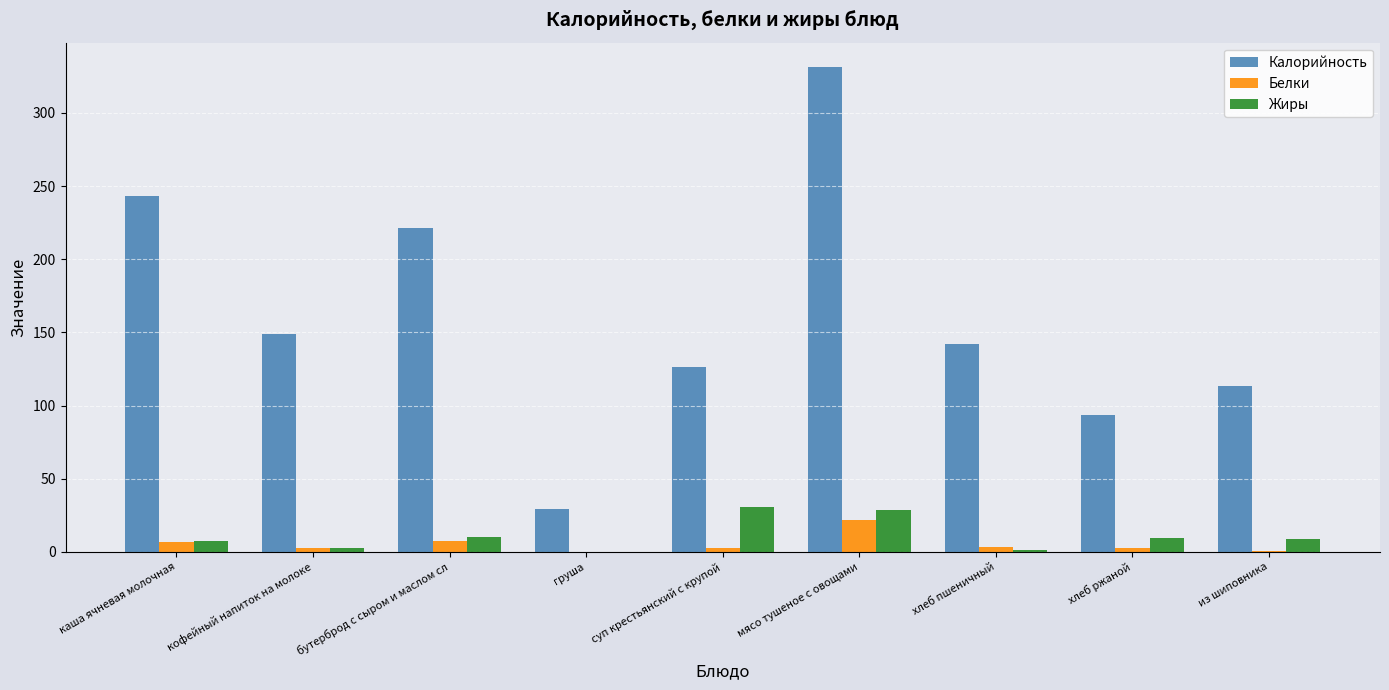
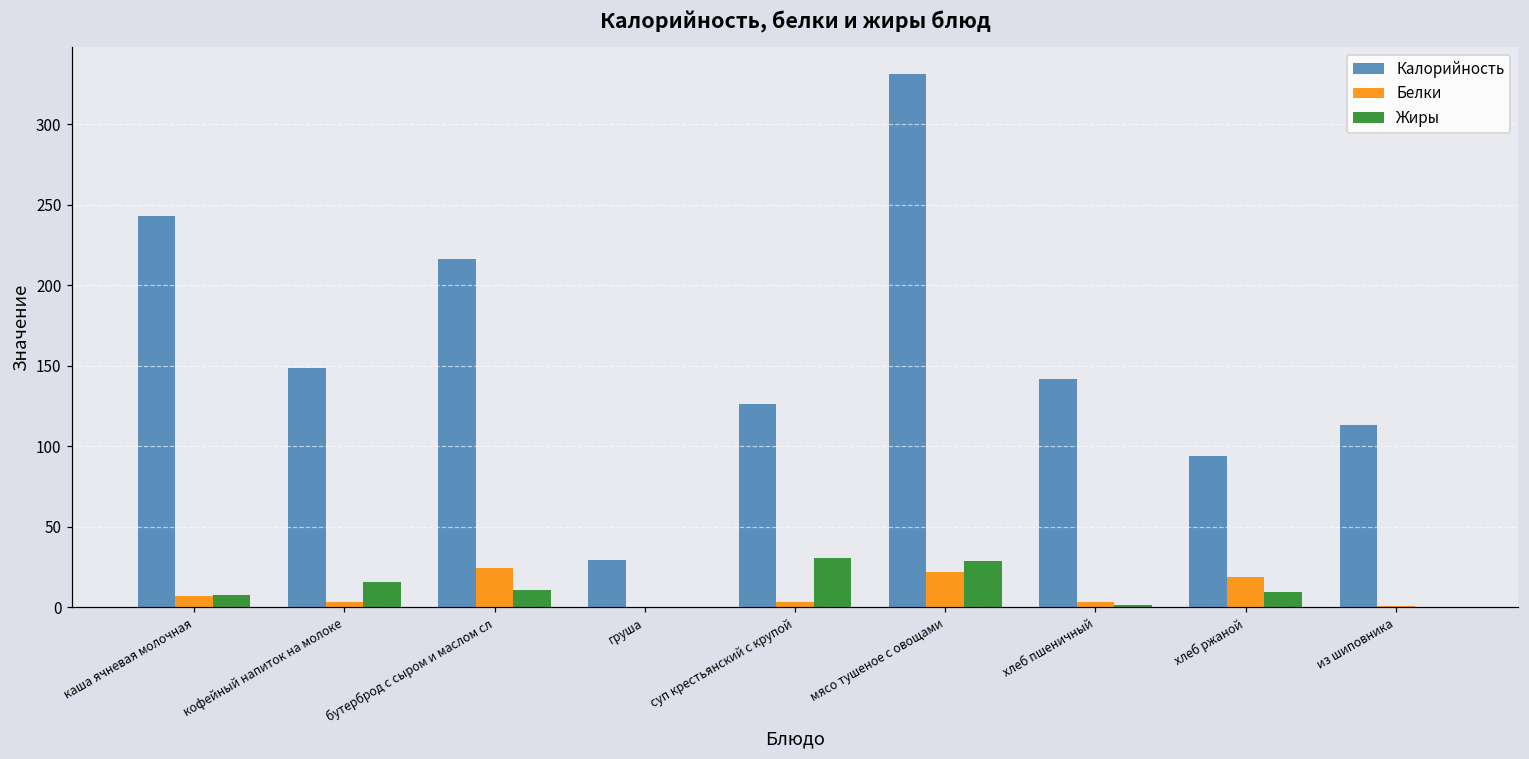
  {
    "Калорийность": {
      "каша ячневая молочная": 243,
      "кофейный напиток на молоке": 149,
-     "бутерброд с сыром и маслом сл": 222,
+     "бутерброд с сыром и маслом сл": 216,
      "груша": 29,
      "суп крестьянский с крупой": 126,
      "мясо тушеное с овощами": 331,
      "хлеб пшеничный": 142,
      "хлеб ржаной": 94,
      "из шиповника": 113
    },
    "Белки": {
      "каша ячневая молочная": 7,
      "кофейный напиток на молоке": 3,
-     "бутерброд с сыром и маслом сл": 7,
+     "бутерброд с сыром и маслом сл": 24,
      "суп крестьянский с крупой": 3,
      "мясо тушеное с овощами": 22,
      "хлеб пшеничный": 3,
-     "хлеб ржаной": 3
+     "хлеб ржаной": 19
    },
    "Жиры": {
      "каша ячневая молочная": 8,
-     "кофейный напиток на молоке": 3,
+     "кофейный напиток на молоке": 16,
      "бутерброд с сыром и маслом сл": 11,
      "суп крестьянский с крупой": 31,
      "мясо тушеное с овощами": 29,
      "хлеб ржаной": 9,
-     "из шиповника": 9
+     "из шиповника": 0
    }
  }
